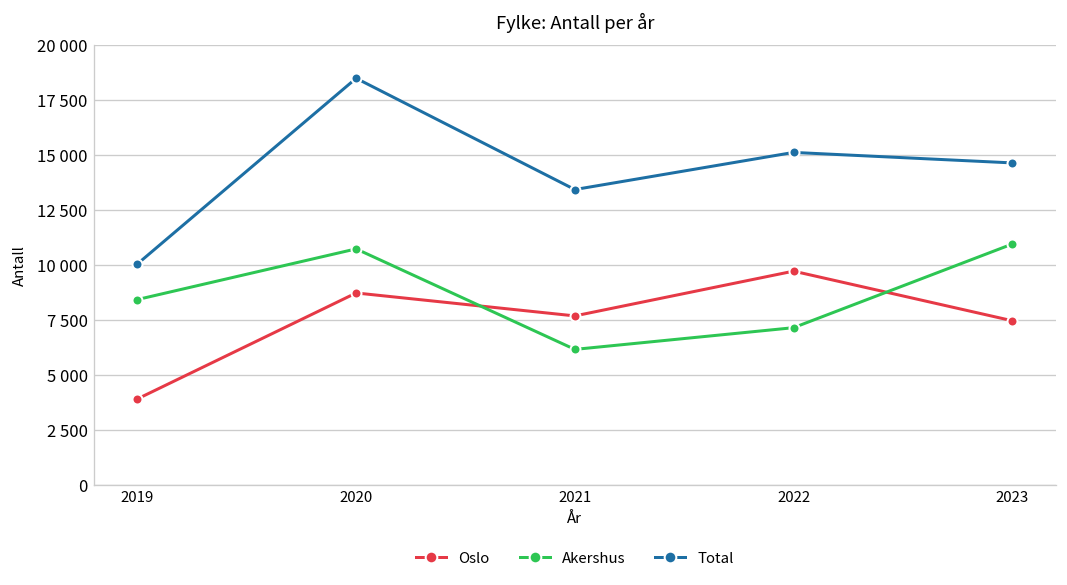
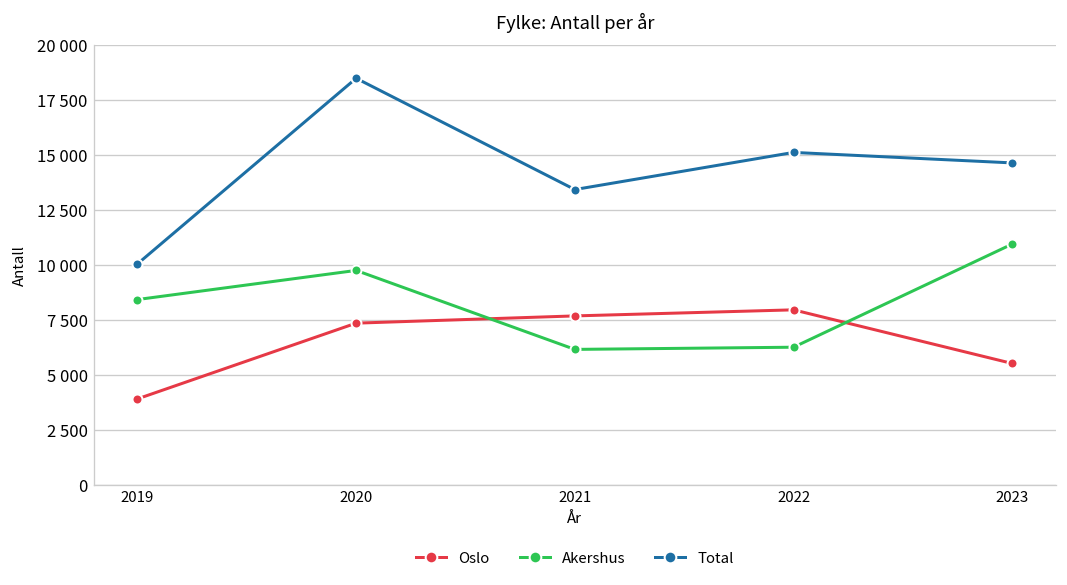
  {
    "Oslo": {
      "2019": 3900,
-     "2020": 8700,
+     "2020": 7400,
      "2021": 7700,
-     "2022": 9700,
-     "2023": 7500
+     "2022": 8000,
+     "2023": 5500
    },
    "Akershus": {
      "2019": 8400,
-     "2020": 10700,
+     "2020": 9800,
      "2021": 6200,
-     "2022": 7200,
+     "2022": 6300,
      "2023": 11000
    },
    "Total": {
      "2019": 10100,
      "2020": 18500,
      "2021": 13400,
      "2022": 15100,
      "2023": 14600
    }
  }
